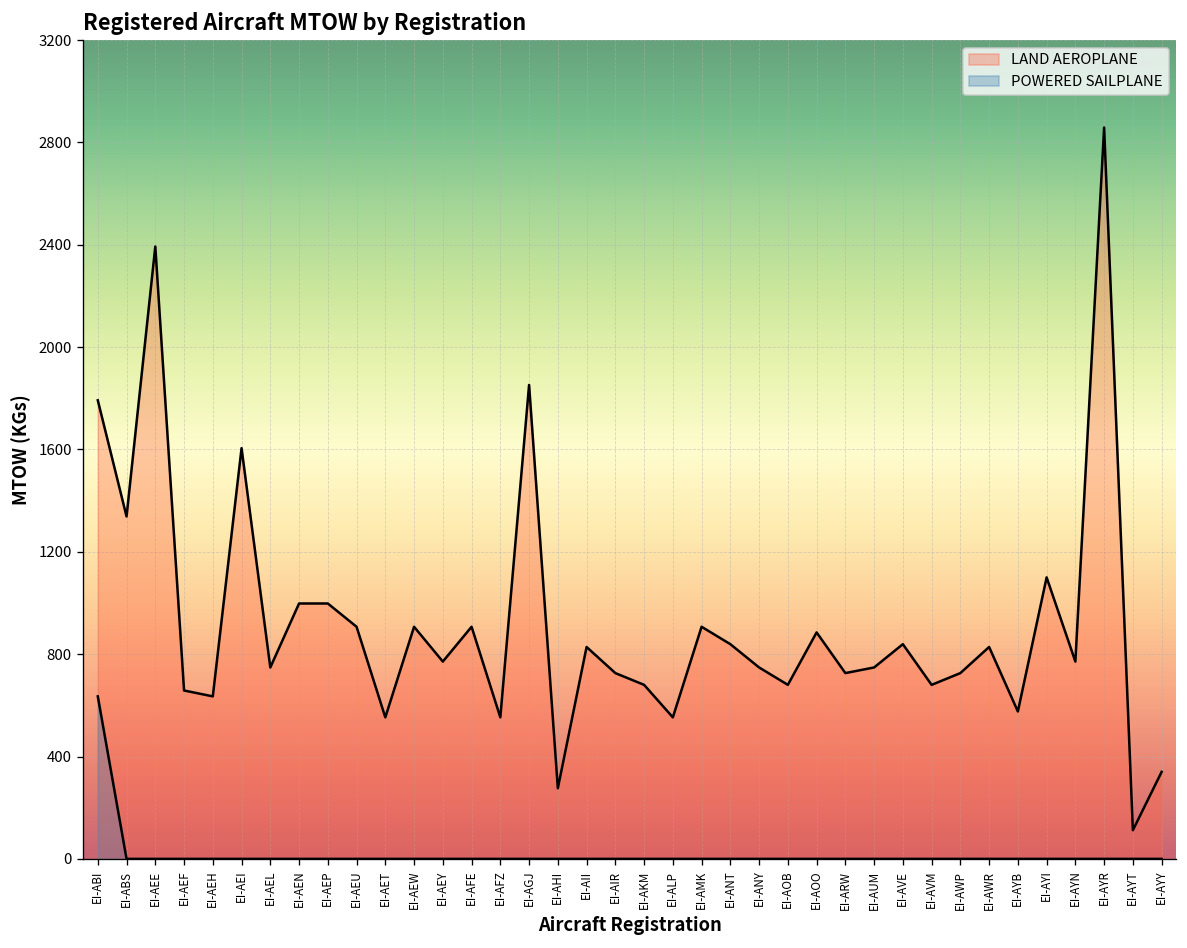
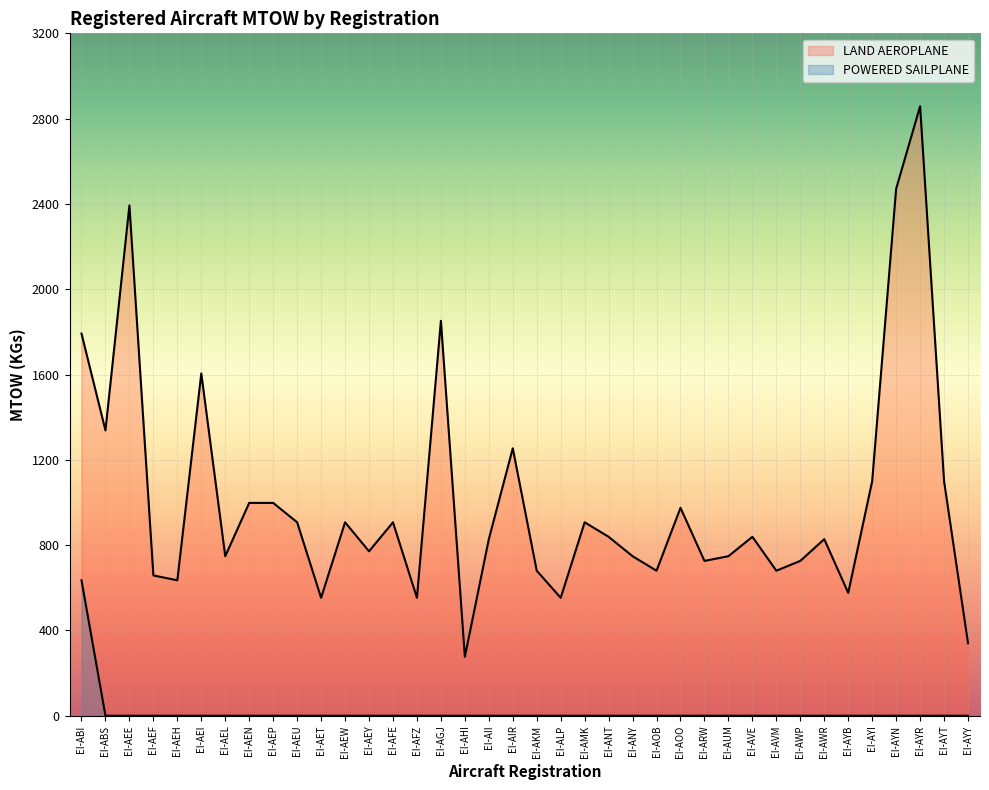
  {
    "LAND AEROPLANE": {
      "EI-ABI": 1790,
      "EI-ABS": 1340,
      "EI-AEE": 2390,
      "EI-AEF": 660,
      "EI-AEH": 640,
      "EI-AEI": 1610,
      "EI-AEL": 750,
      "EI-AEN": 1000,
      "EI-AEP": 1000,
      "EI-AEU": 910,
      "EI-AET": 550,
      "EI-AEW": 910,
      "EI-AEY": 770,
      "EI-AFE": 910,
      "EI-AFZ": 550,
      "EI-AGJ": 1850,
      "EI-AHI": 280,
      "EI-AII": 830,
-     "EI-AIR": 730,
+     "EI-AIR": 1250,
      "EI-AKM": 680,
      "EI-ALP": 550,
      "EI-AMK": 910,
      "EI-ANT": 840,
      "EI-ANY": 750,
      "EI-AOB": 680,
-     "EI-AOO": 890,
+     "EI-AOO": 980,
      "EI-ARW": 730,
      "EI-AUM": 750,
      "EI-AVE": 840,
      "EI-AVM": 680,
      "EI-AWP": 730,
      "EI-AWR": 830,
      "EI-AYB": 580,
      "EI-AYI": 1100,
-     "EI-AYN": 770,
+     "EI-AYN": 2470,
      "EI-AYR": 2860,
-     "EI-AYT": 110,
+     "EI-AYT": 1100,
      "EI-AYY": 340
    },
    "POWERED SAILPLANE": {
      "EI-ABI": 640,
      "EI-ABS": 0,
      "EI-AEE": 0,
      "EI-AEF": 0,
      "EI-AEH": 0,
      "EI-AEI": 0,
      "EI-AEL": 0,
      "EI-AEN": 0,
      "EI-AEP": 0,
      "EI-AEU": 0,
      "EI-AET": 0,
      "EI-AEW": 0,
      "EI-AEY": 0,
      "EI-AFE": 0,
      "EI-AFZ": 0,
      "EI-AGJ": 0,
      "EI-AHI": 0,
      "EI-AII": 0,
      "EI-AIR": 0,
      "EI-AKM": 0,
      "EI-ALP": 0,
      "EI-AMK": 0,
      "EI-ANT": 0,
      "EI-ANY": 0,
      "EI-AOB": 0,
      "EI-AOO": 0,
      "EI-ARW": 0,
      "EI-AUM": 0,
      "EI-AVE": 0,
      "EI-AVM": 0,
      "EI-AWP": 0,
      "EI-AWR": 0,
      "EI-AYB": 0,
      "EI-AYI": 0,
      "EI-AYN": 0,
      "EI-AYR": 0,
      "EI-AYT": 0,
      "EI-AYY": 0
    }
  }
